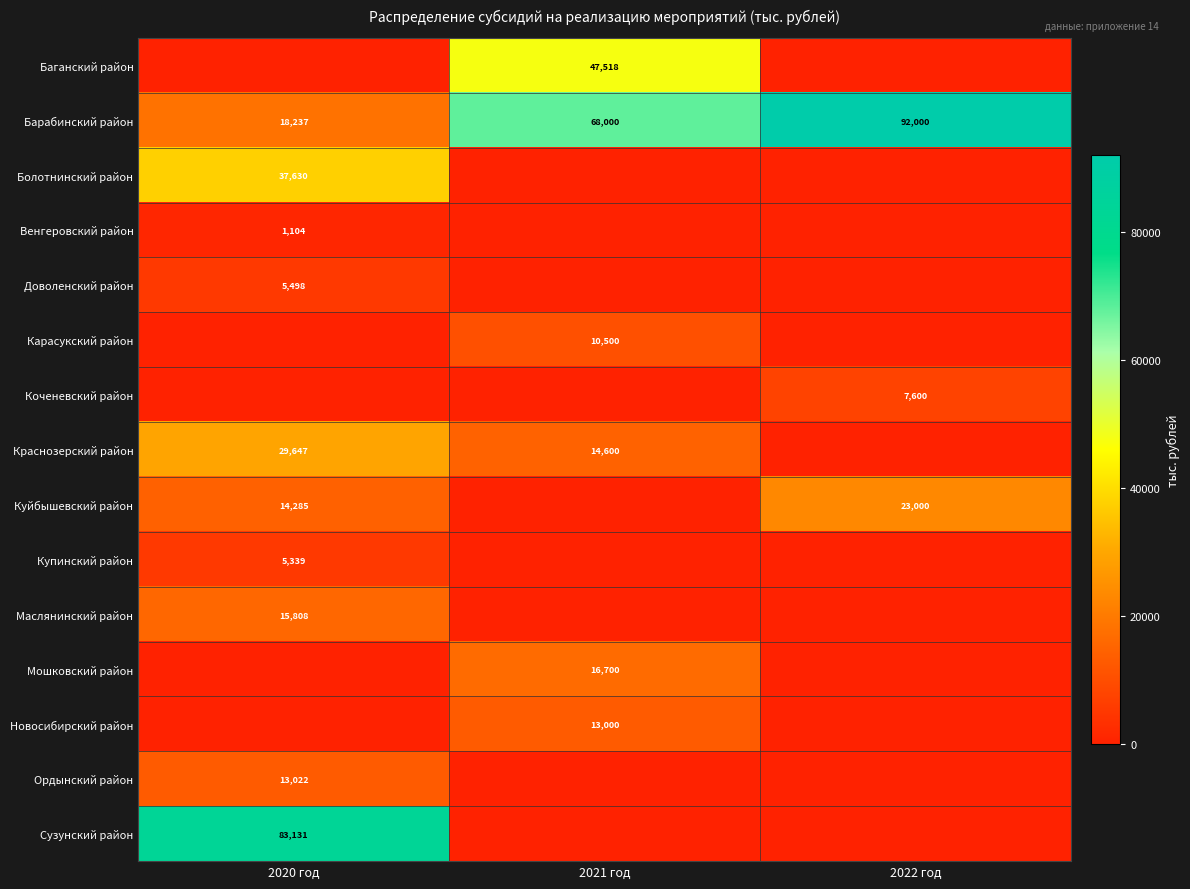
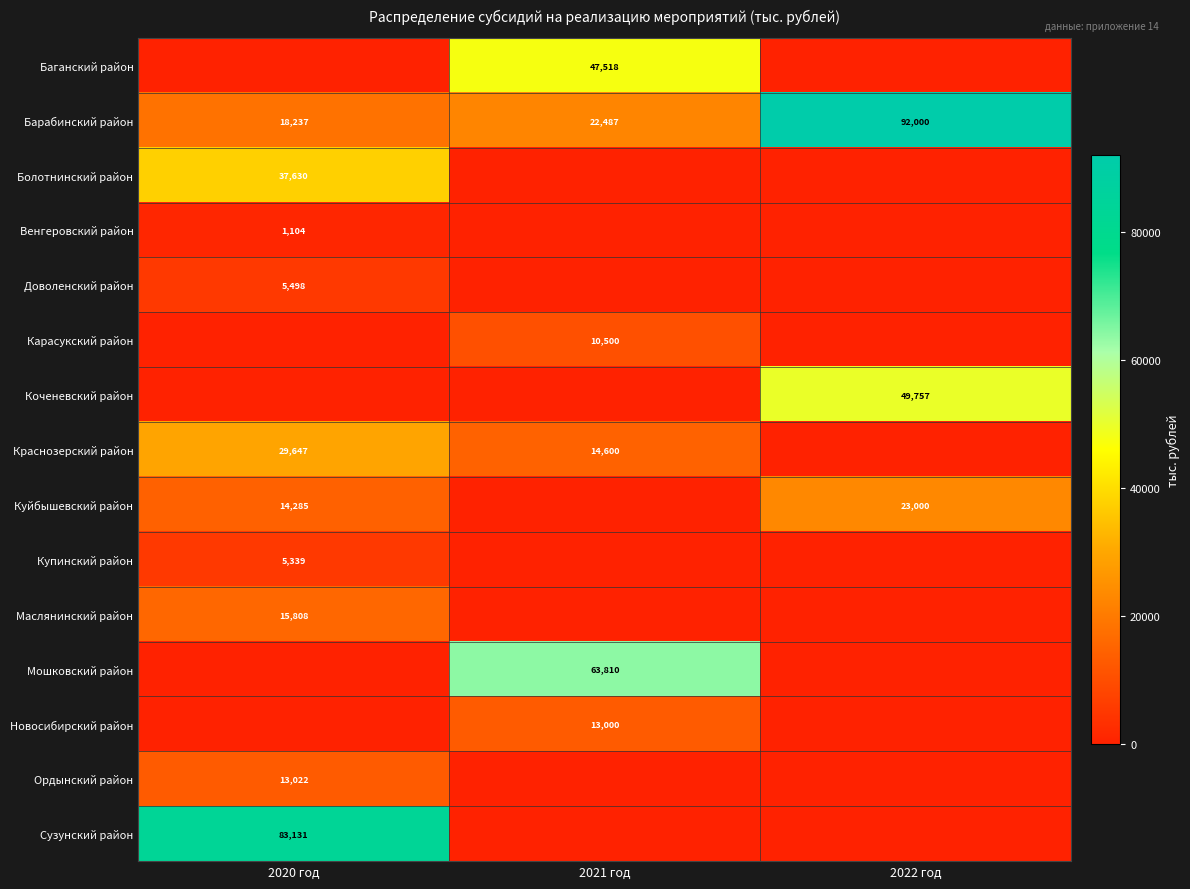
  {
    "Баганский район": {
      "2021 год": "47,518"
    },
    "Барабинский район": {
      "2020 год": "18,237",
-     "2021 год": "68,000",
+     "2021 год": "22,487",
      "2022 год": "92,000"
    },
    "Болотнинский район": {
      "2020 год": "37,630"
    },
    "Венгеровский район": {
      "2020 год": "1,104"
    },
    "Доволенский район": {
      "2020 год": "5,498"
    },
    "Карасукский район": {
      "2021 год": "10,500"
    },
    "Коченевский район": {
-     "2022 год": "7,600"
+     "2022 год": "49,757"
    },
    "Краснозерский район": {
      "2020 год": "29,647",
      "2021 год": "14,600"
    },
    "Куйбышевский район": {
      "2020 год": "14,285",
      "2022 год": "23,000"
    },
    "Купинский район": {
      "2020 год": "5,339"
    },
    "Маслянинский район": {
      "2020 год": "15,808"
    },
    "Мошковский район": {
-     "2021 год": "16,700"
+     "2021 год": "63,810"
    },
    "Новосибирский район": {
      "2021 год": "13,000"
    },
    "Ордынский район": {
      "2020 год": "13,022"
    },
    "Сузунский район": {
      "2020 год": "83,131"
    }
  }
